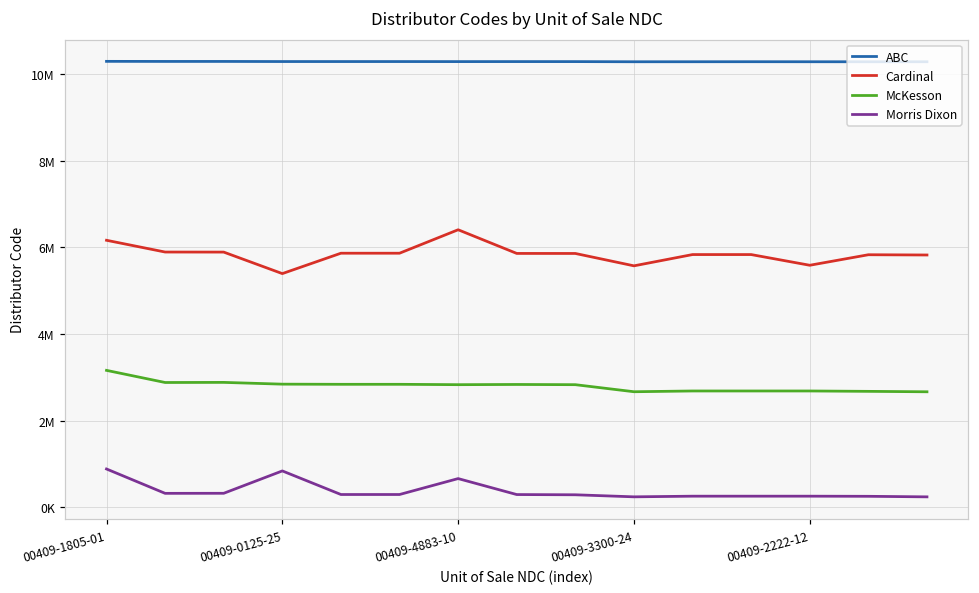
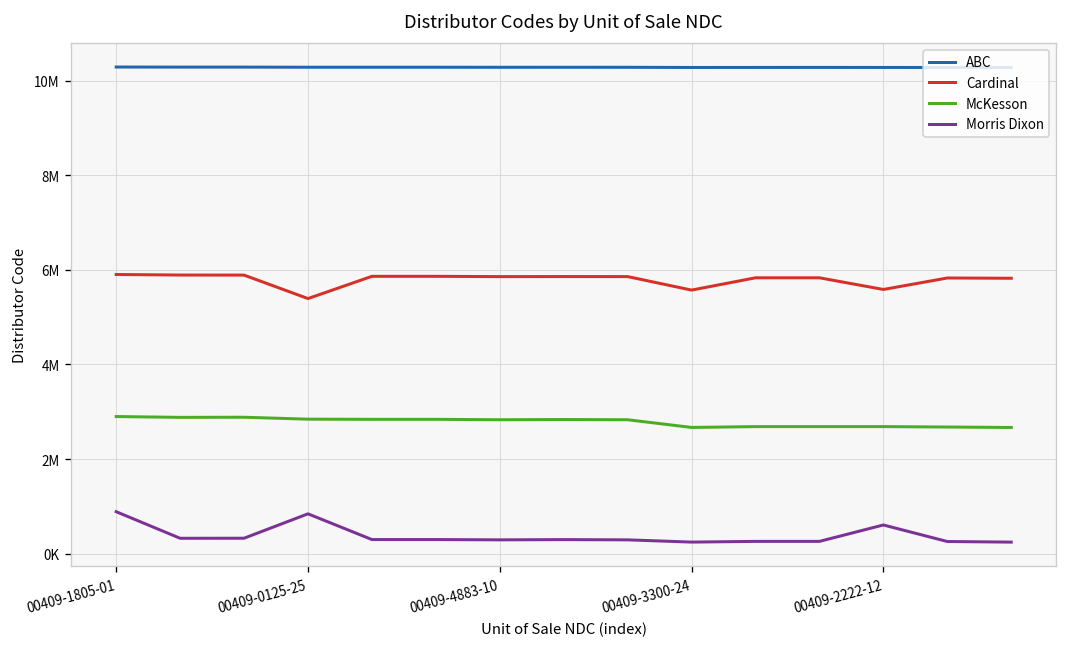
  {
    "ABC": {
      "00409-1805-01": 10300000,
      "00409-0125-25": 10300000,
      "00409-4883-10": 10300000,
      "00409-3300-24": 10300000,
      "00409-2222-12": 10300000
    },
    "Cardinal": {
-     "00409-1805-01": 6200000,
+     "00409-1805-01": 5900000,
      "00409-0125-25": 5400000,
-     "00409-4883-10": 6400000,
+     "00409-4883-10": 5900000,
      "00409-3300-24": 5600000,
      "00409-2222-12": 5600000
    },
    "McKesson": {
-     "00409-1805-01": 3200000,
+     "00409-1805-01": 2900000,
      "00409-0125-25": 2800000,
      "00409-4883-10": 2800000,
      "00409-3300-24": 2700000,
      "00409-2222-12": 2700000
    },
    "Morris Dixon": {
      "00409-1805-01": 900000,
      "00409-0125-25": 800000,
-     "00409-4883-10": 700000,
+     "00409-4883-10": 300000,
      "00409-3300-24": 200000,
-     "00409-2222-12": 300000
+     "00409-2222-12": 600000
    }
  }
